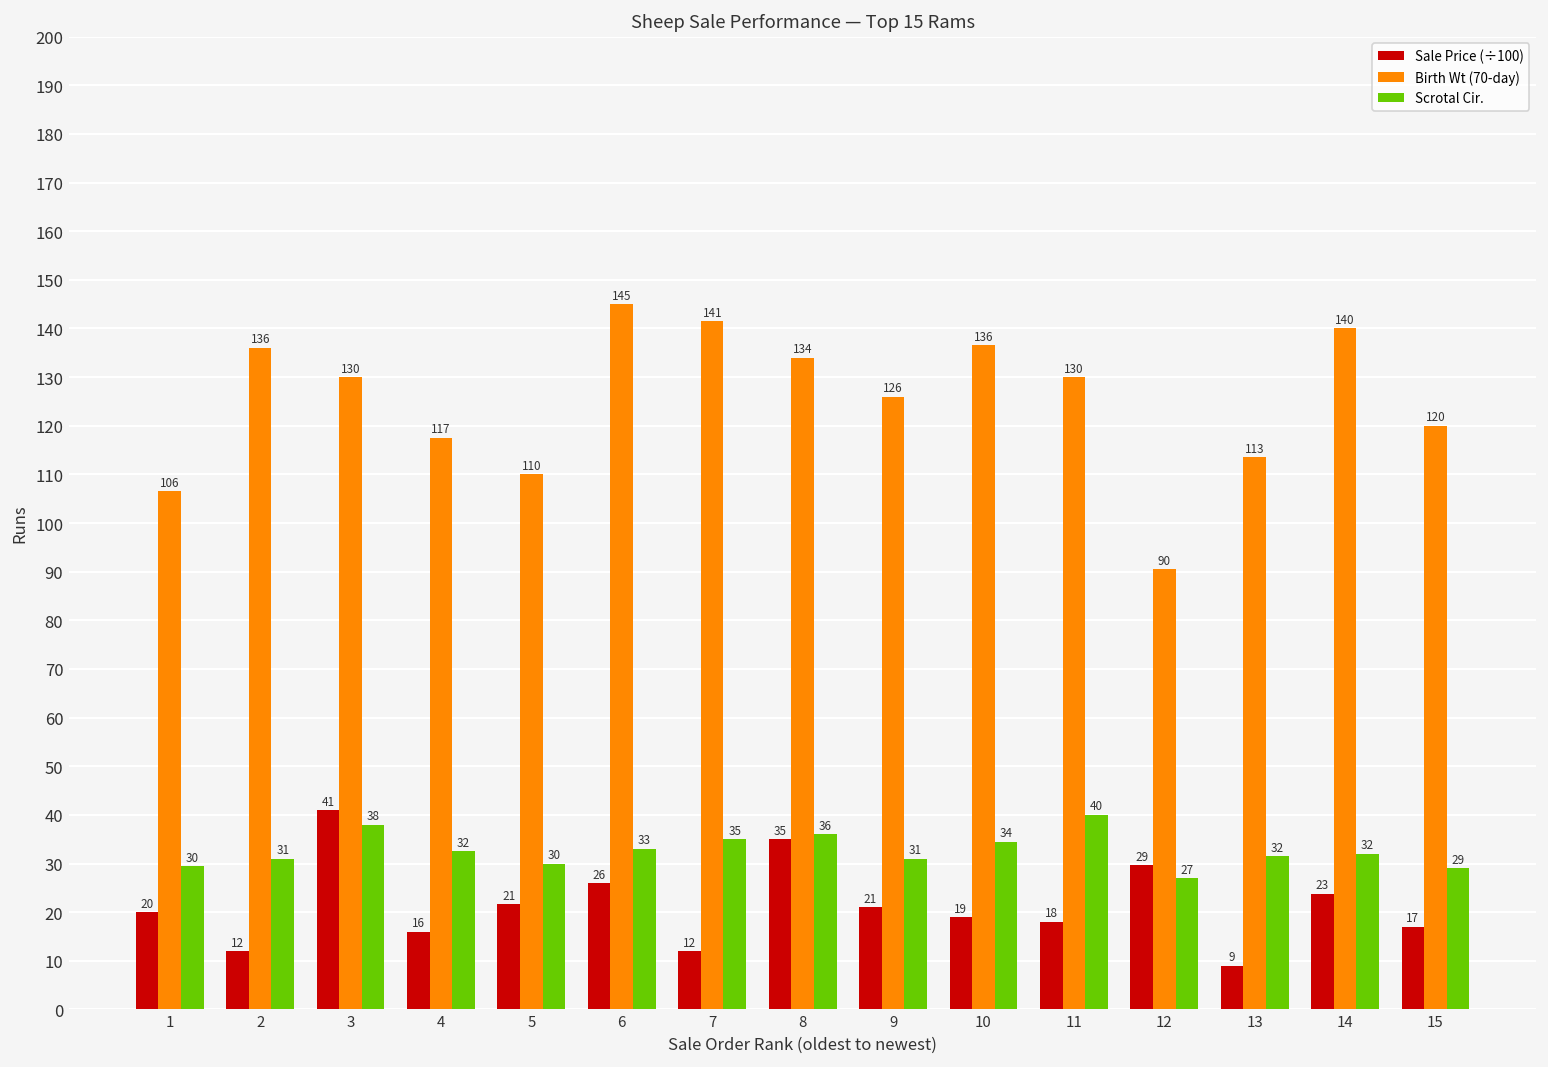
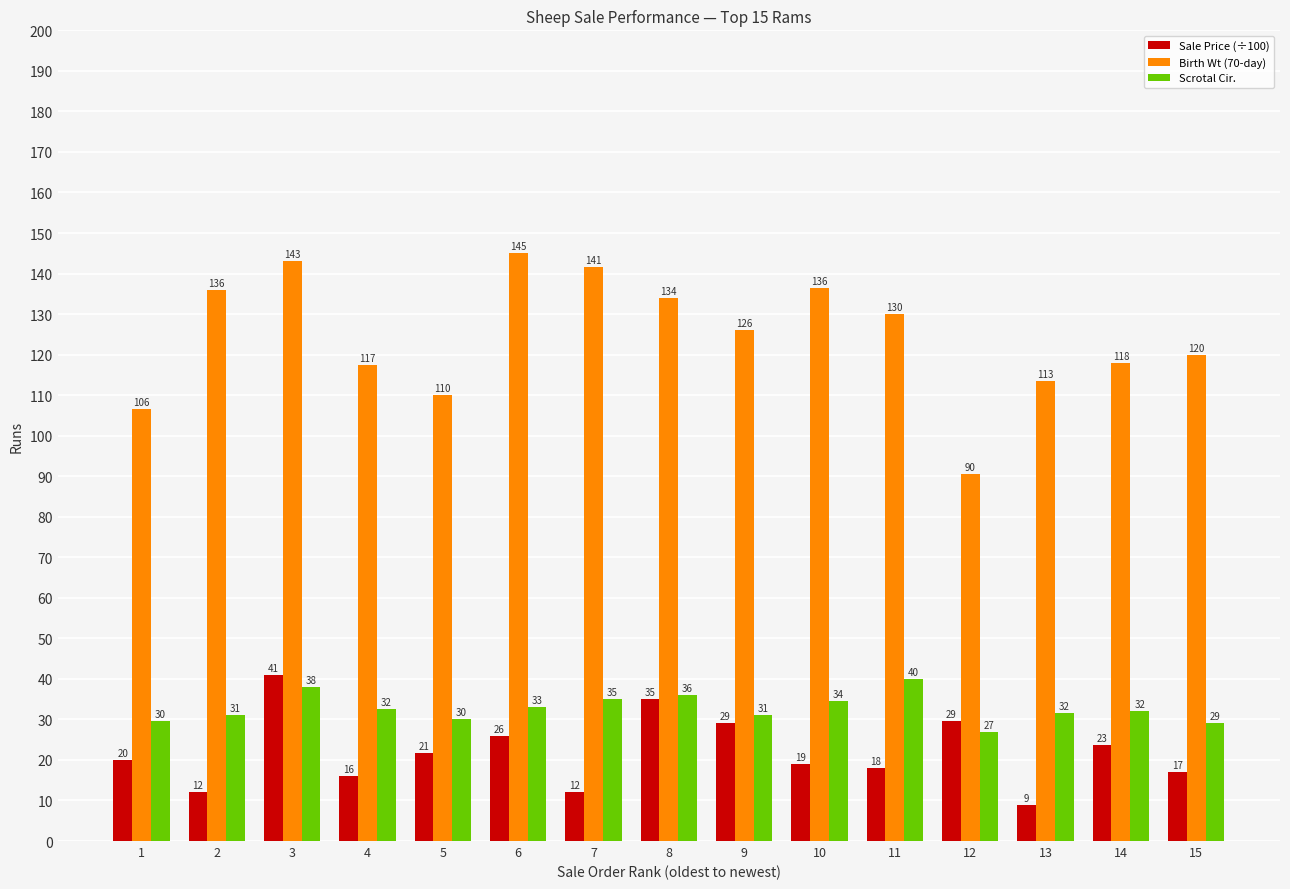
  {
    "Sale Price (÷100)": {
      "1": 20,
      "2": 12,
      "3": 41,
      "4": 16,
      "6": 26,
      "7": 12,
      "8": 35,
-     "9": 21,
+     "9": 29,
      "10": 19,
      "11": 18,
      "13": 9,
      "15": 17
    },
    "Birth Wt (70-day)": {
      "1": 106,
      "2": 136,
-     "3": 130,
+     "3": 143,
      "4": 117,
      "5": 110,
      "6": 145,
      "7": 141,
      "8": 134,
      "9": 126,
      "10": 136,
      "11": 130,
      "12": 90,
      "13": 113,
-     "14": 140,
+     "14": 118,
      "15": 120
    },
    "Scrotal Cir.": {
      "1": 30,
      "2": 31,
      "3": 38,
      "4": 32,
      "5": 30,
      "6": 33,
      "7": 35,
      "8": 36,
      "9": 31,
      "10": 34,
      "11": 40,
      "12": 27,
      "13": 32,
      "14": 32,
      "15": 29
    }
  }
